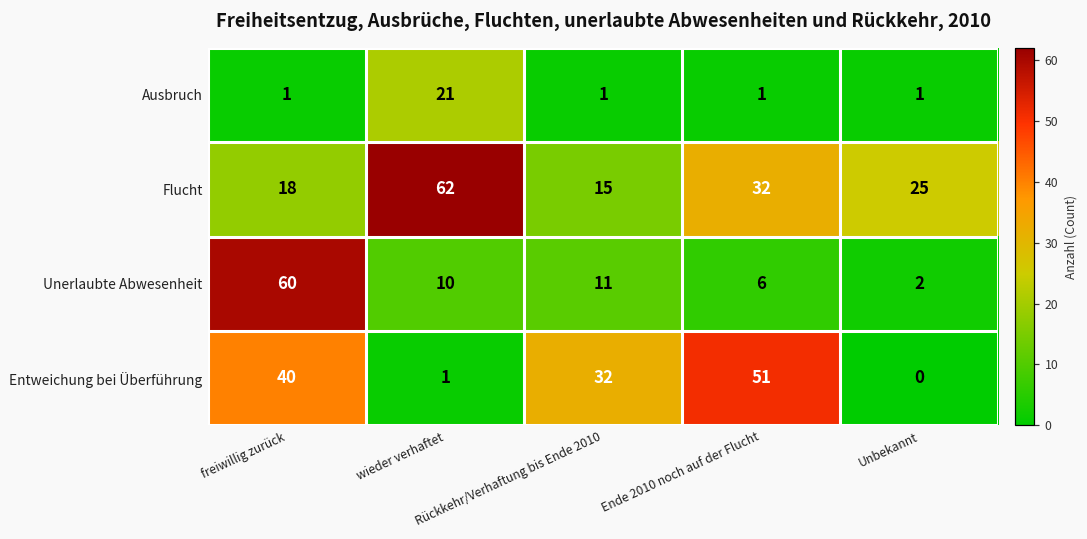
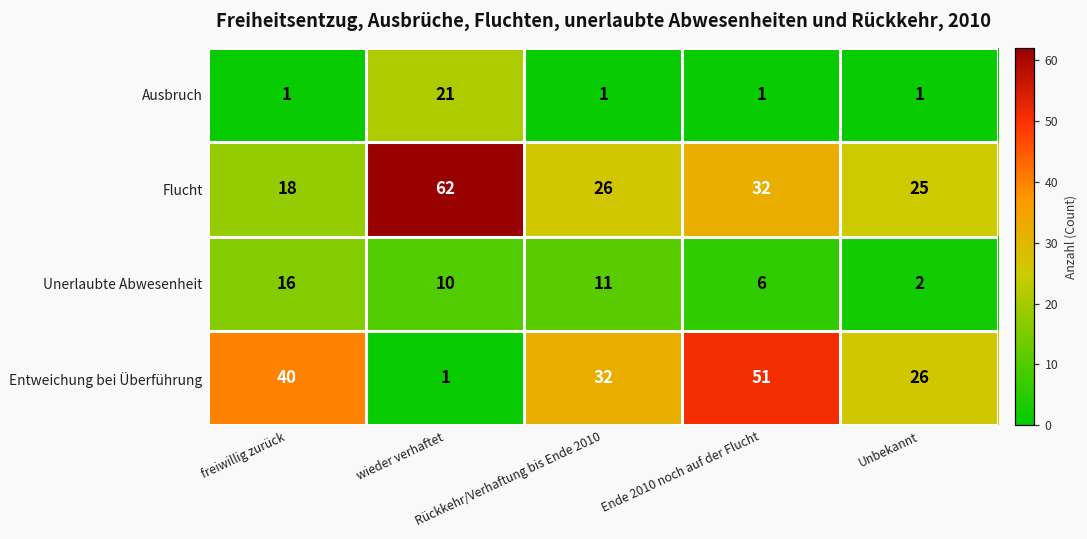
  {
    "Ausbruch": {
      "freiwillig zurück": 1,
      "wieder verhaftet": 21,
      "Rückkehr/Verhaftung bis Ende 2010": 1,
      "Ende 2010 noch auf der Flucht": 1,
      "Unbekannt": 1
    },
    "Flucht": {
      "freiwillig zurück": 18,
      "wieder verhaftet": 62,
-     "Rückkehr/Verhaftung bis Ende 2010": 15,
+     "Rückkehr/Verhaftung bis Ende 2010": 26,
      "Ende 2010 noch auf der Flucht": 32,
      "Unbekannt": 25
    },
    "Unerlaubte Abwesenheit": {
-     "freiwillig zurück": 60,
+     "freiwillig zurück": 16,
      "wieder verhaftet": 10,
      "Rückkehr/Verhaftung bis Ende 2010": 11,
      "Ende 2010 noch auf der Flucht": 6,
      "Unbekannt": 2
    },
    "Entweichung bei Überführung": {
      "freiwillig zurück": 40,
      "wieder verhaftet": 1,
      "Rückkehr/Verhaftung bis Ende 2010": 32,
      "Ende 2010 noch auf der Flucht": 51,
-     "Unbekannt": 0
+     "Unbekannt": 26
    }
  }
